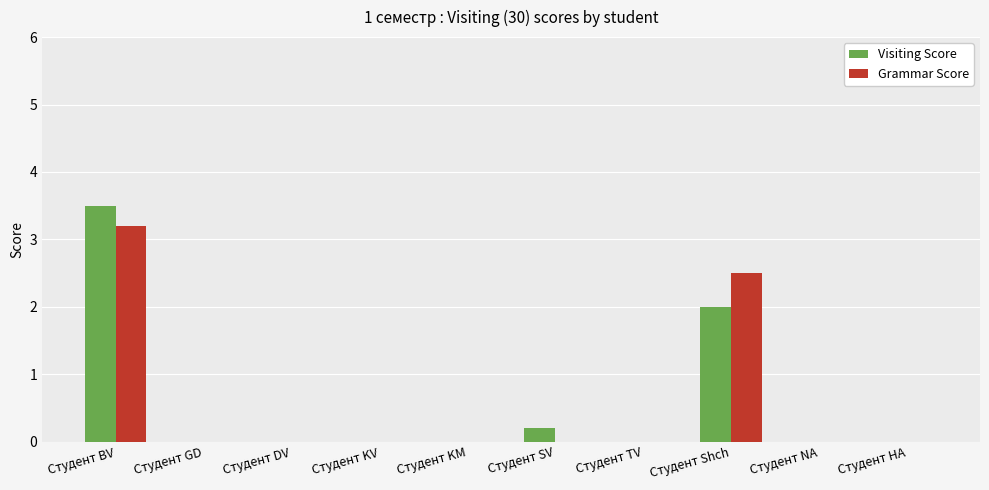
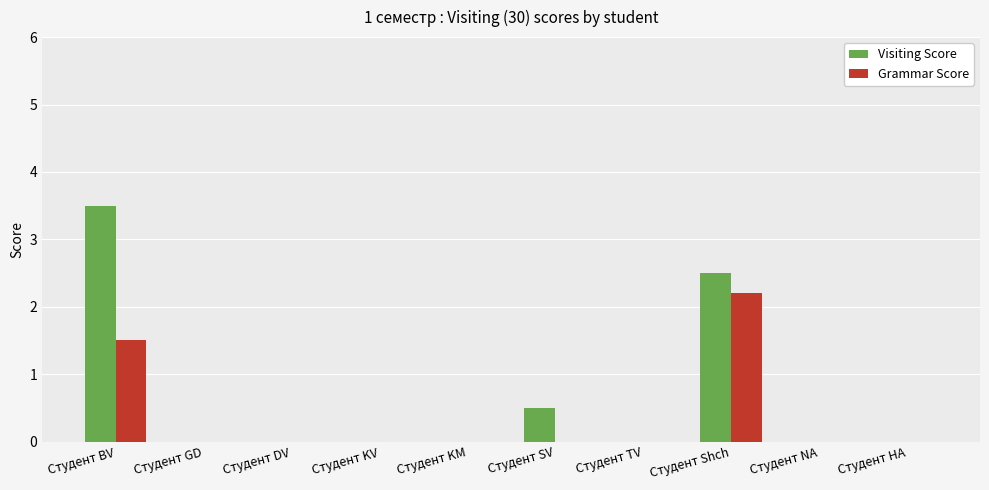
  {
    "Visiting Score": {
      "Студент BV": 3.5,
      "Студент GD": 0.0,
      "Студент DV": 0.0,
      "Студент KV": 0.0,
      "Студент KM": 0.0,
-     "Студент SV": 0.2,
+     "Студент SV": 0.5,
      "Студент TV": 0.0,
-     "Студент Shch": 2.0,
+     "Студент Shch": 2.5,
      "Студент NA": 0.0,
      "Студент HA": 0.0
    },
    "Grammar Score": {
-     "Студент BV": 3.2,
+     "Студент BV": 1.5,
      "Студент GD": 0.0,
      "Студент DV": 0.0,
      "Студент KV": 0.0,
      "Студент KM": 0.0,
      "Студент SV": 0.0,
      "Студент TV": 0.0,
-     "Студент Shch": 2.5,
+     "Студент Shch": 2.2,
      "Студент NA": 0.0,
      "Студент HA": 0.0
    }
  }
